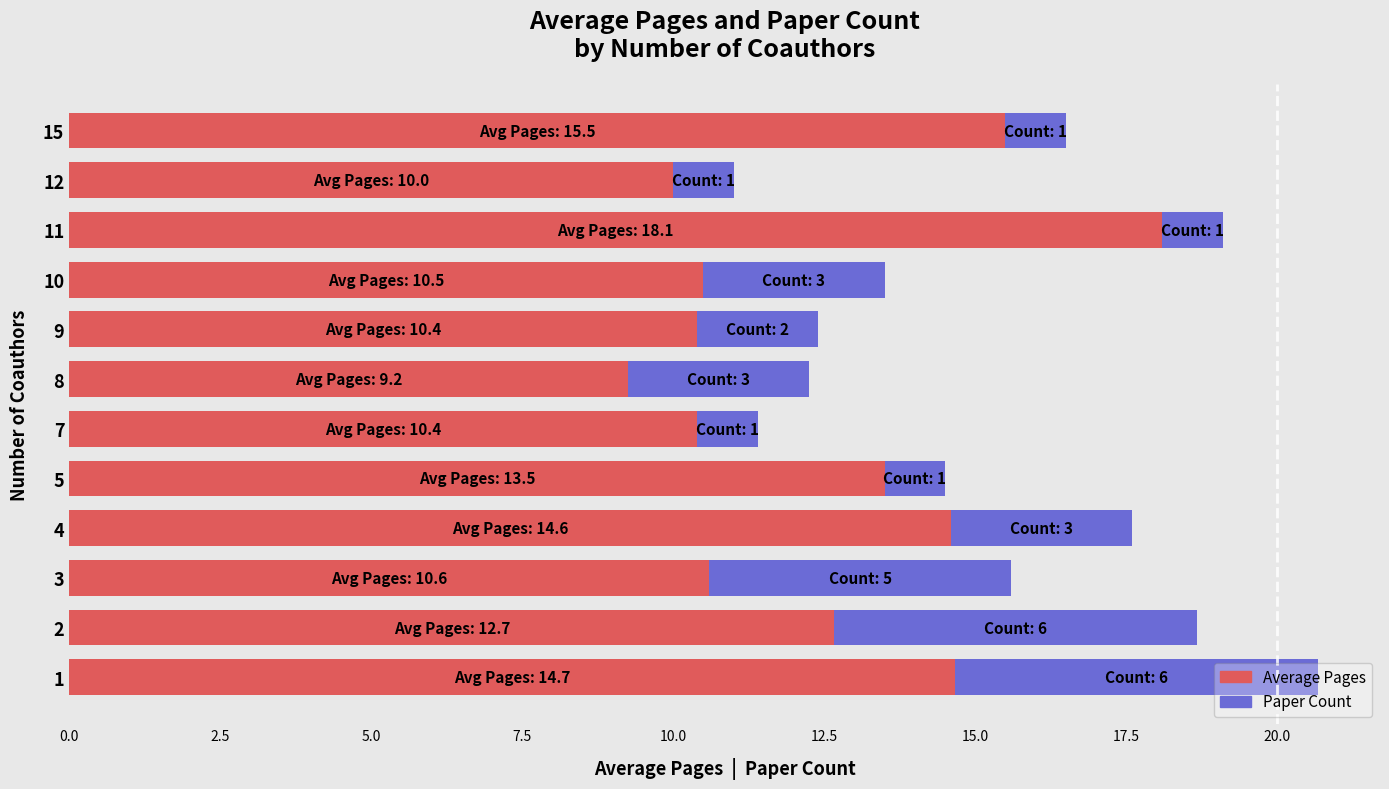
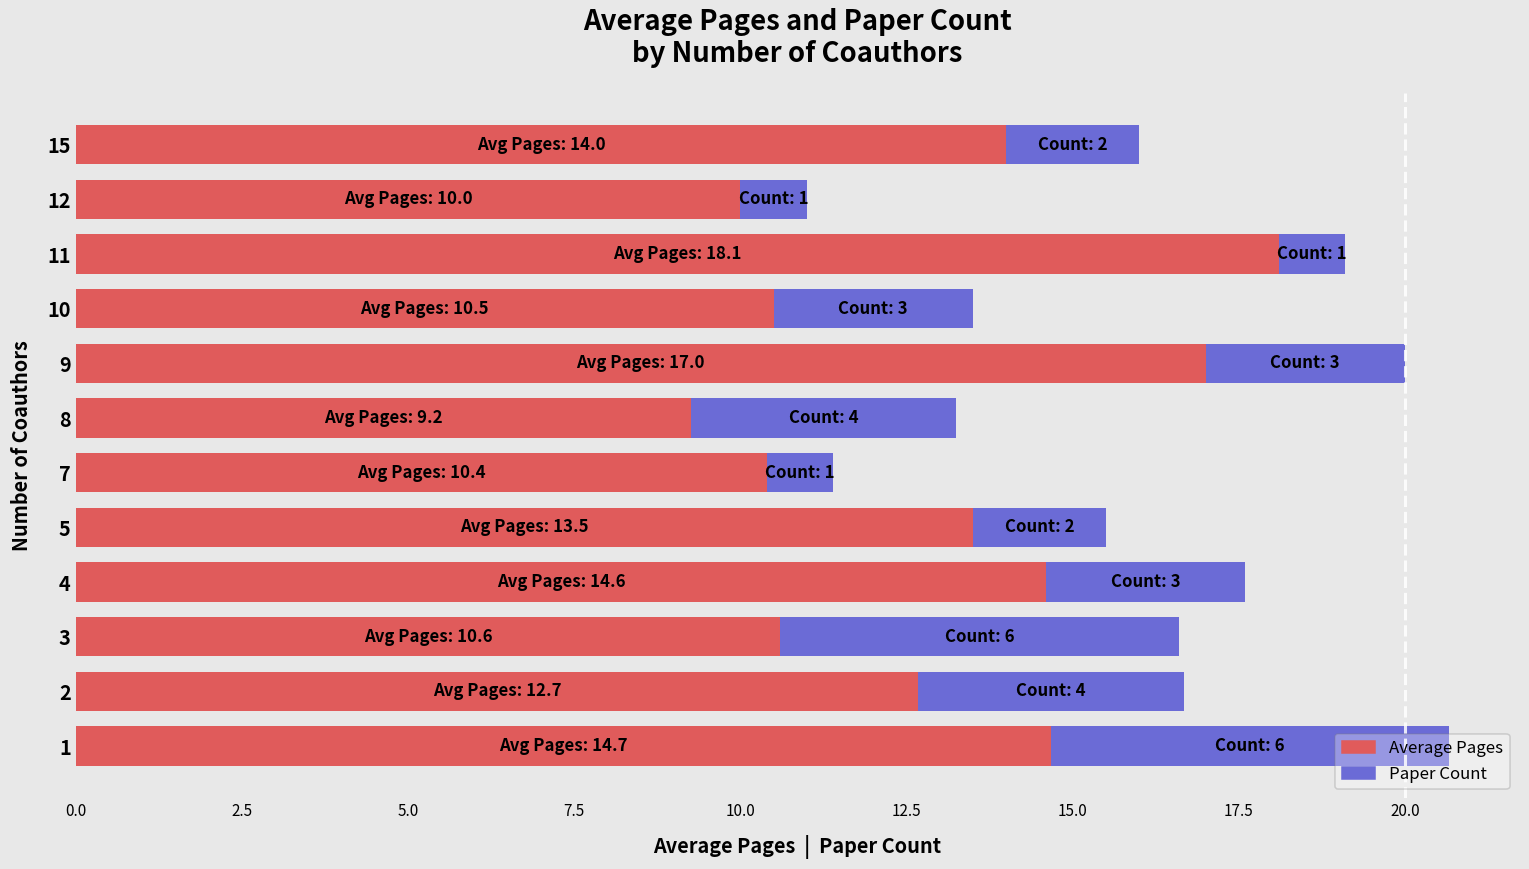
  {
    "Average Pages": {
-     "15": 15.5,
+     "15": 14.0,
      "12": 10.0,
      "11": 18.1,
      "10": 10.5,
-     "9": 10.4,
+     "9": 17.0,
      "8": 9.2,
      "7": 10.4,
      "5": 13.5,
      "4": 14.6,
      "3": 10.6,
      "2": 12.7,
      "1": 14.7
    },
    "Paper Count": {
-     "15": 1,
+     "15": 2,
      "12": 1,
      "11": 1,
      "10": 3,
-     "9": 2,
-     "8": 3,
+     "9": 3,
+     "8": 4,
      "7": 1,
-     "5": 1,
+     "5": 2,
      "4": 3,
-     "3": 5,
-     "2": 6
+     "3": 6,
+     "2": 4
    }
  }
